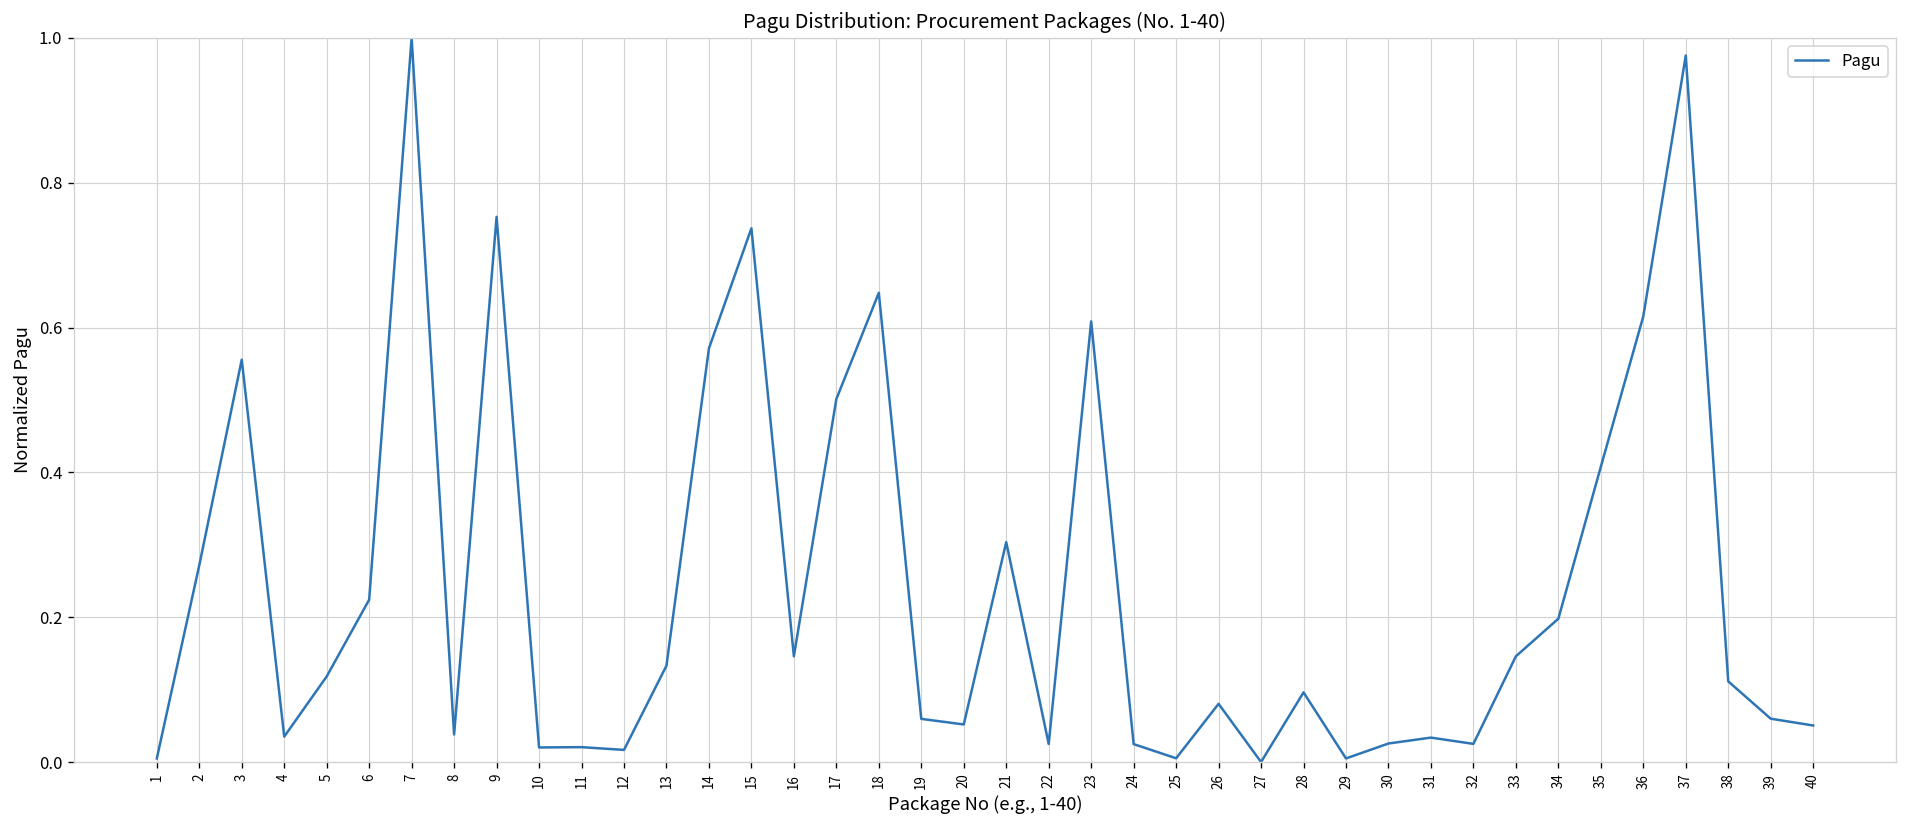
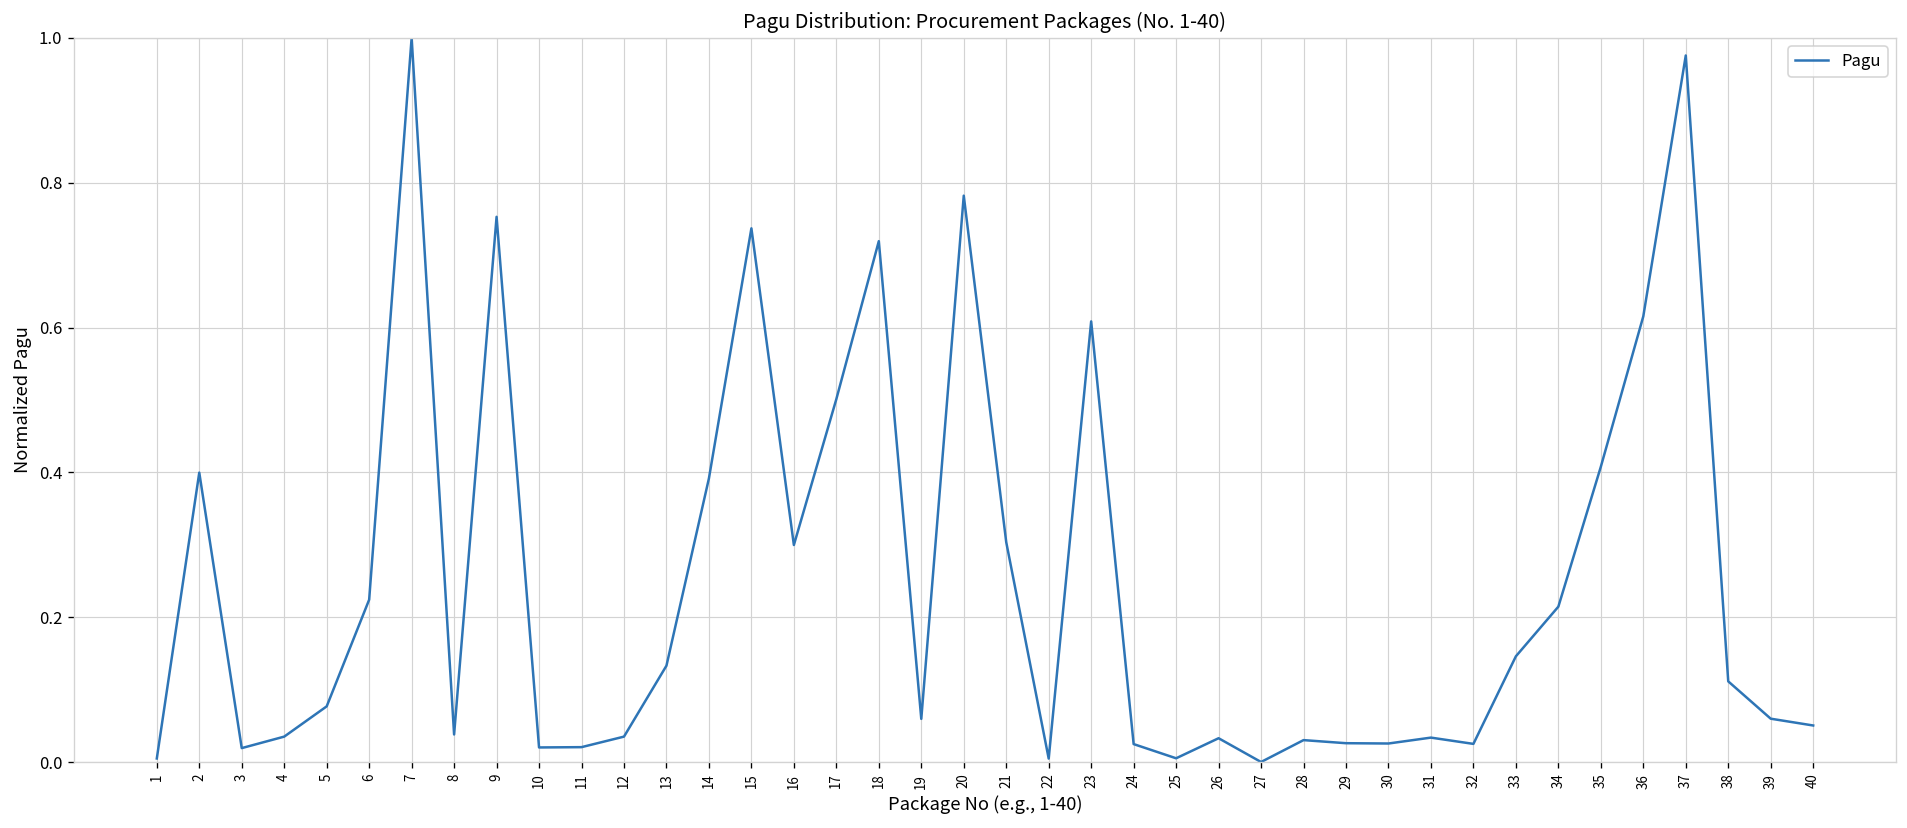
  {
    "1": 0.00,
-   "2": 0.27,
-   "3": 0.56,
+   "2": 0.40,
+   "3": 0.02,
    "4": 0.04,
-   "5": 0.12,
+   "5": 0.08,
    "6": 0.22,
    "7": 1.00,
    "8": 0.04,
    "9": 0.75,
    "10": 0.02,
    "11": 0.02,
-   "12": 0.02,
+   "12": 0.04,
    "13": 0.13,
-   "14": 0.57,
+   "14": 0.39,
    "15": 0.74,
-   "16": 0.15,
+   "16": 0.30,
    "17": 0.50,
-   "18": 0.65,
+   "18": 0.72,
    "19": 0.06,
-   "20": 0.05,
+   "20": 0.78,
    "21": 0.30,
-   "22": 0.02,
+   "22": 0.00,
    "23": 0.61,
    "24": 0.02,
    "25": 0.01,
-   "26": 0.08,
+   "26": 0.03,
    "27": 0.00,
-   "28": 0.10,
-   "29": 0.00,
+   "28": 0.03,
+   "29": 0.03,
    "30": 0.03,
    "31": 0.03,
    "32": 0.03,
    "33": 0.15,
-   "34": 0.20,
+   "34": 0.21,
    "35": 0.41,
    "36": 0.62,
    "37": 0.98,
    "38": 0.11,
    "39": 0.06,
    "40": 0.05
  }
